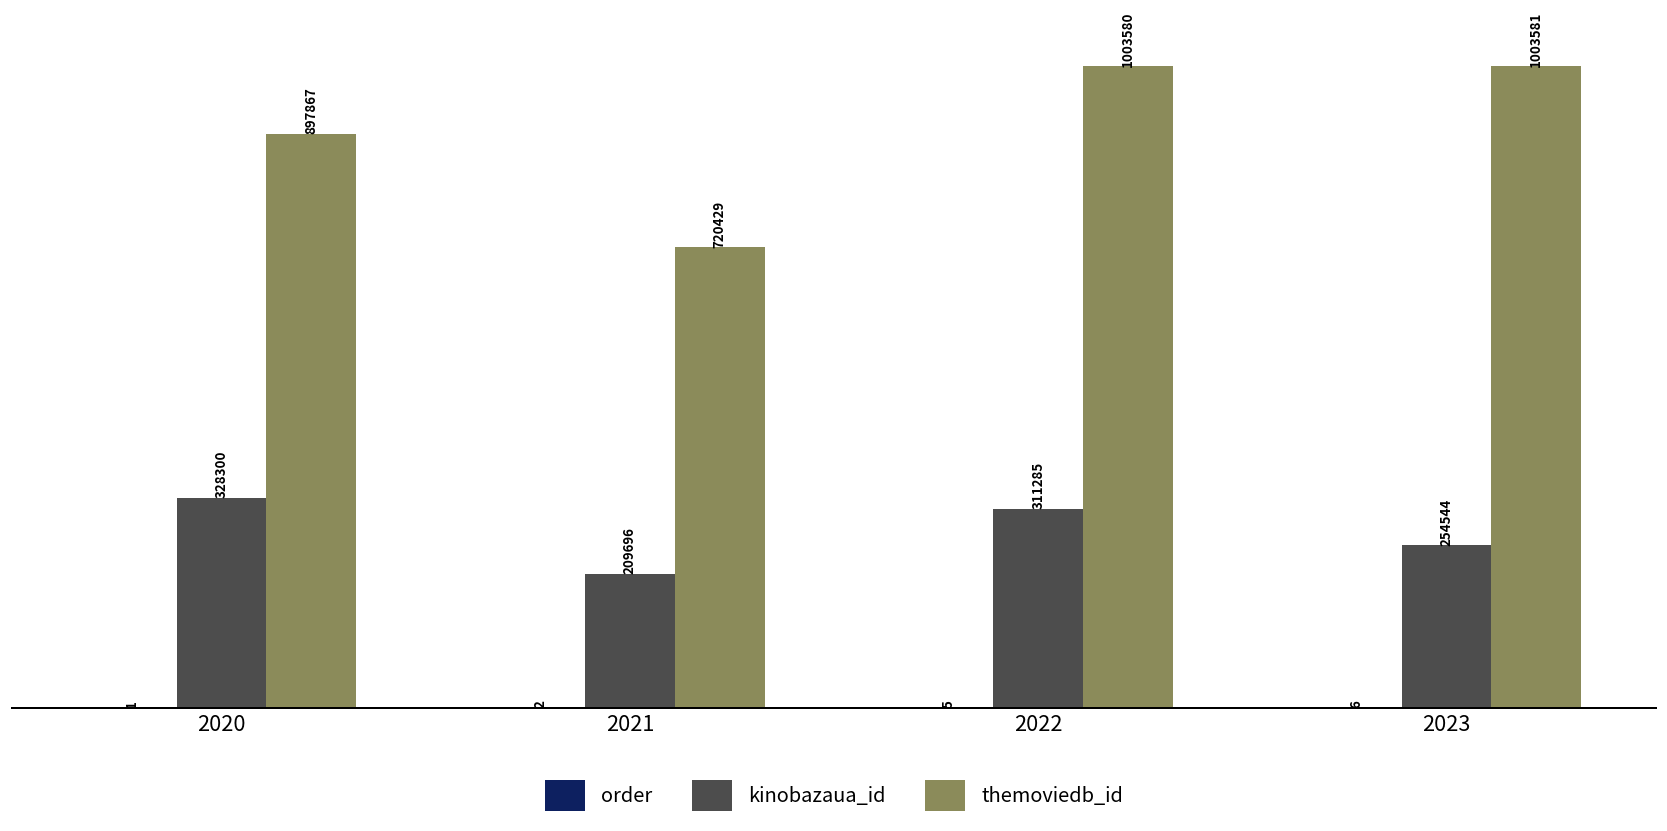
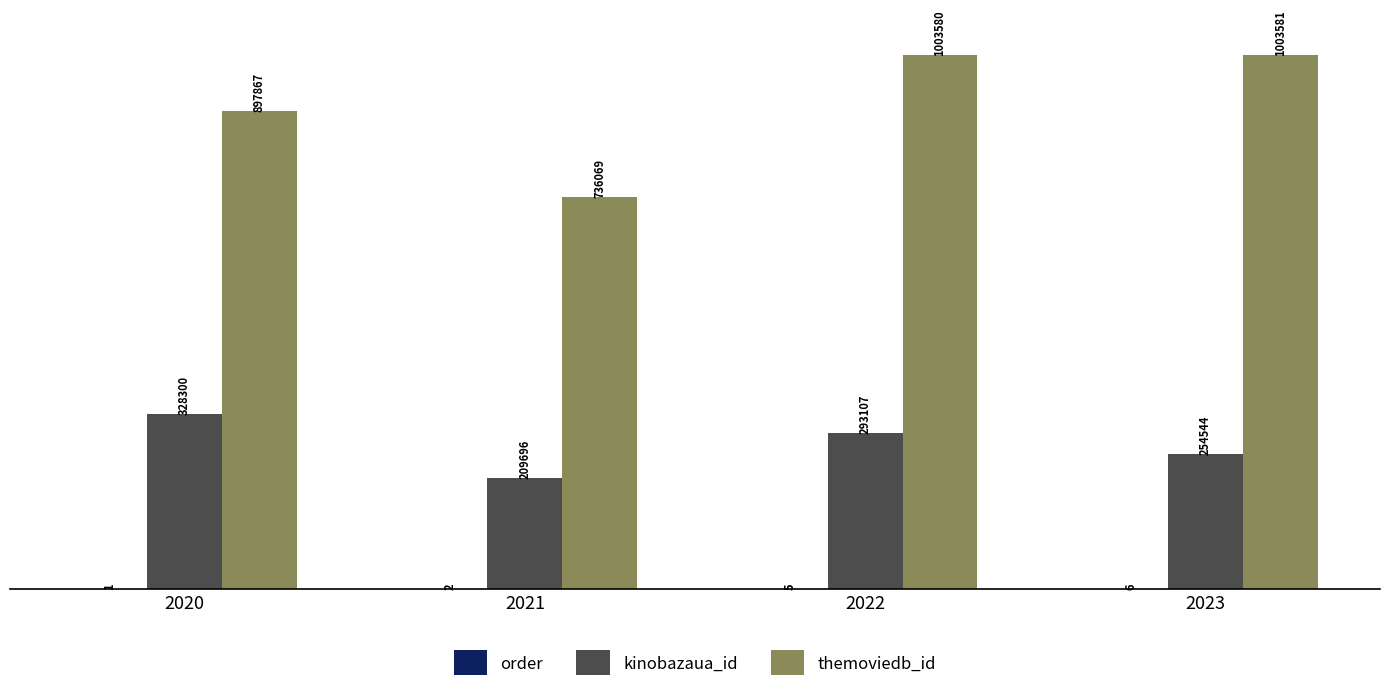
  {
    "order": {
      "2020": 1,
      "2021": 2,
      "2022": 5,
      "2023": 6
    },
    "kinobazaua_id": {
      "2020": 328300,
      "2021": 209696,
-     "2022": 311285,
+     "2022": 293107,
      "2023": 254544
    },
    "themoviedb_id": {
      "2020": 897867,
-     "2021": 720429,
+     "2021": 736069,
      "2022": 1003580,
      "2023": 1003581
    }
  }
